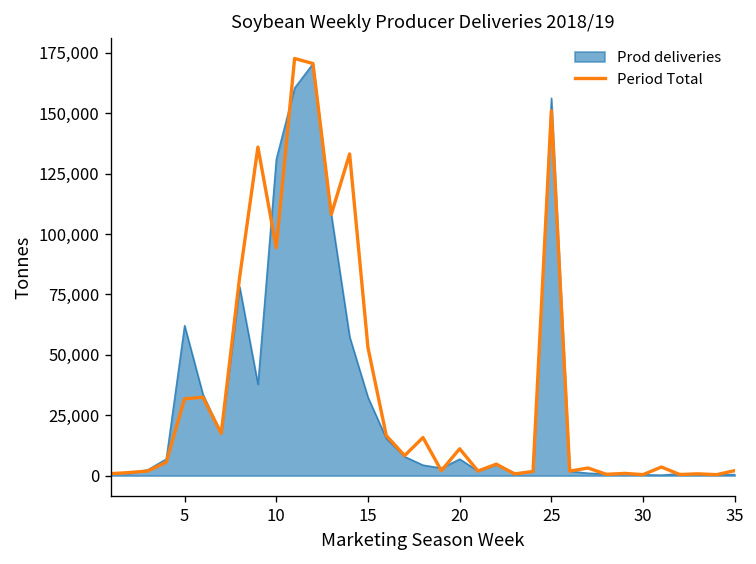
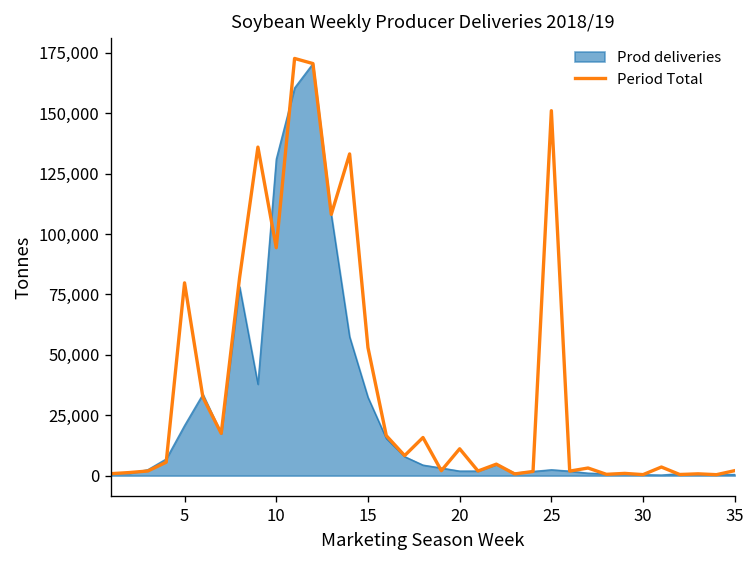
  {
    "Prod deliveries": {
-     "5": "62,000",
+     "5": "21,000",
      "10": "131,000",
      "15": "32,000",
-     "20": "7,000",
-     "25": "156,000",
+     "20": "2,000",
+     "25": "2,000",
      "35": "0"
    },
    "Period Total": {
-     "5": "32,000",
+     "5": "80,000",
      "10": "94,000",
      "15": "53,000",
      "20": "11,000",
      "25": "151,000",
      "35": "2,000"
    }
  }
